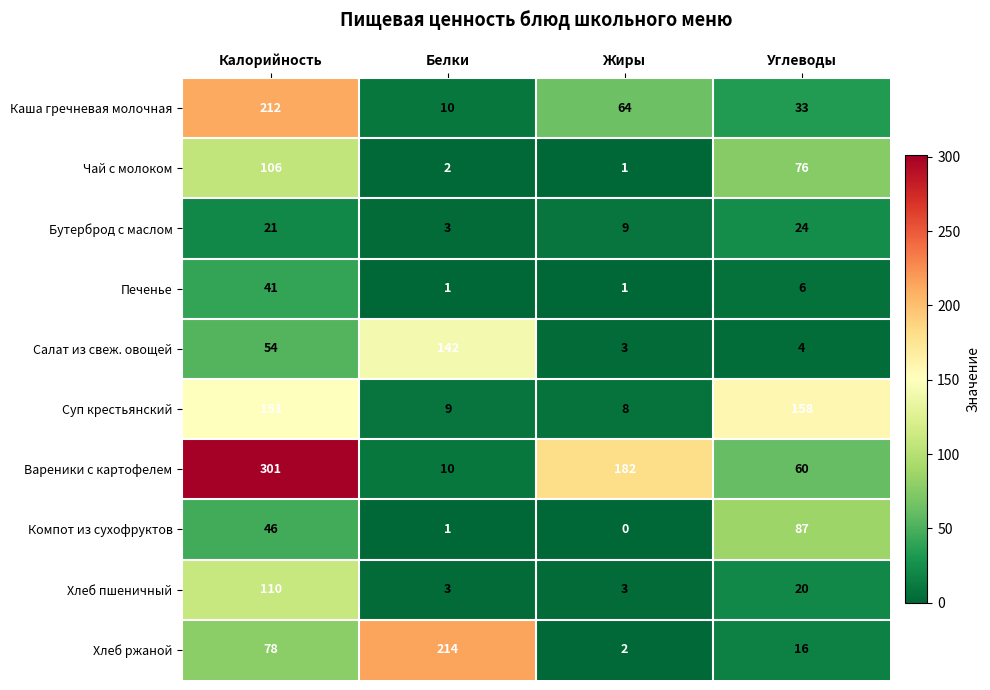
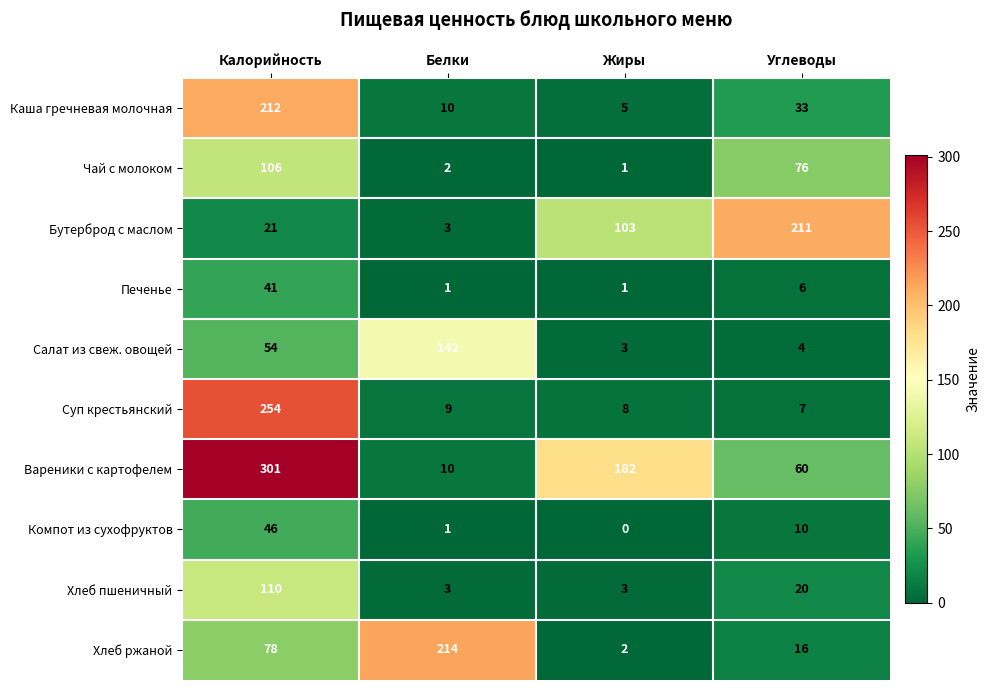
  {
    "Каша гречневая молочная": {
      "Калорийность": 212,
      "Белки": 10,
-     "Жиры": 64,
+     "Жиры": 5,
      "Углеводы": 33
    },
    "Чай с молоком": {
      "Калорийность": 106,
      "Белки": 2,
      "Жиры": 1,
      "Углеводы": 76
    },
    "Бутерброд с маслом": {
      "Калорийность": 21,
      "Белки": 3,
-     "Жиры": 9,
-     "Углеводы": 24
+     "Жиры": 103,
+     "Углеводы": 211
    },
    "Печенье": {
      "Калорийность": 41,
      "Белки": 1,
      "Жиры": 1,
      "Углеводы": 6
    },
    "Салат из свеж. овощей": {
      "Калорийность": 54,
      "Белки": 142,
      "Жиры": 3,
      "Углеводы": 4
    },
    "Суп крестьянский": {
-     "Калорийность": 151,
+     "Калорийность": 254,
      "Белки": 9,
      "Жиры": 8,
-     "Углеводы": 158
+     "Углеводы": 7
    },
    "Вареники с картофелем": {
      "Калорийность": 301,
      "Белки": 10,
      "Жиры": 182,
      "Углеводы": 60
    },
    "Компот из сухофруктов": {
      "Калорийность": 46,
      "Белки": 1,
      "Жиры": 0,
-     "Углеводы": 87
+     "Углеводы": 10
    },
    "Хлеб пшеничный": {
      "Калорийность": 110,
      "Белки": 3,
      "Жиры": 3,
      "Углеводы": 20
    },
    "Хлеб ржаной": {
      "Калорийность": 78,
      "Белки": 214,
      "Жиры": 2,
      "Углеводы": 16
    }
  }
